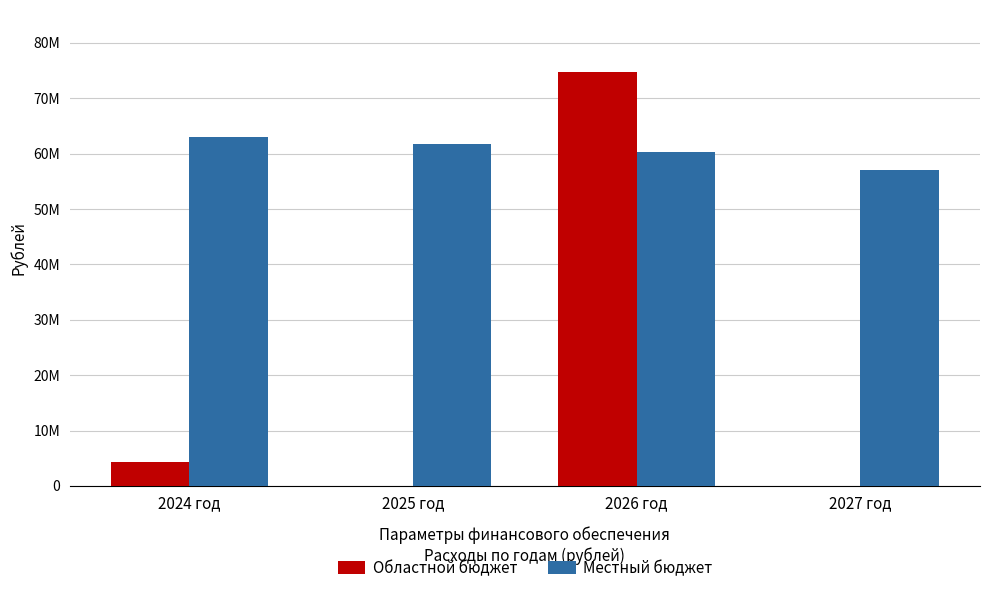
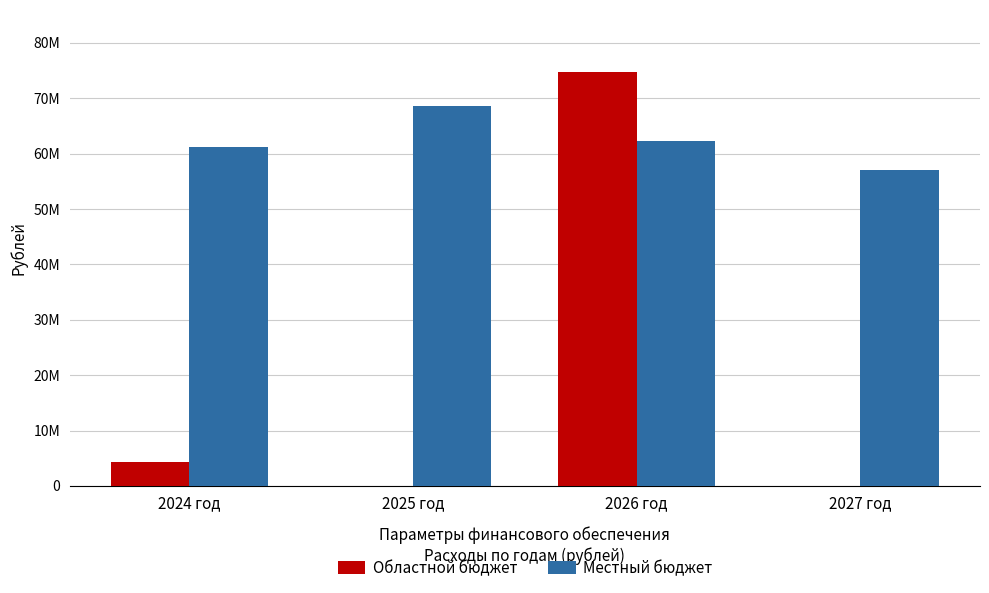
  {
    "Областной бюджет": {
      "2024 год": 4000000,
      "2025 год": 0,
      "2026 год": 75000000,
      "2027 год": 0
    },
    "Местный бюджет": {
-     "2024 год": 63000000,
-     "2025 год": 62000000,
-     "2026 год": 60000000,
+     "2024 год": 61000000,
+     "2025 год": 69000000,
+     "2026 год": 62000000,
      "2027 год": 57000000
    }
  }
